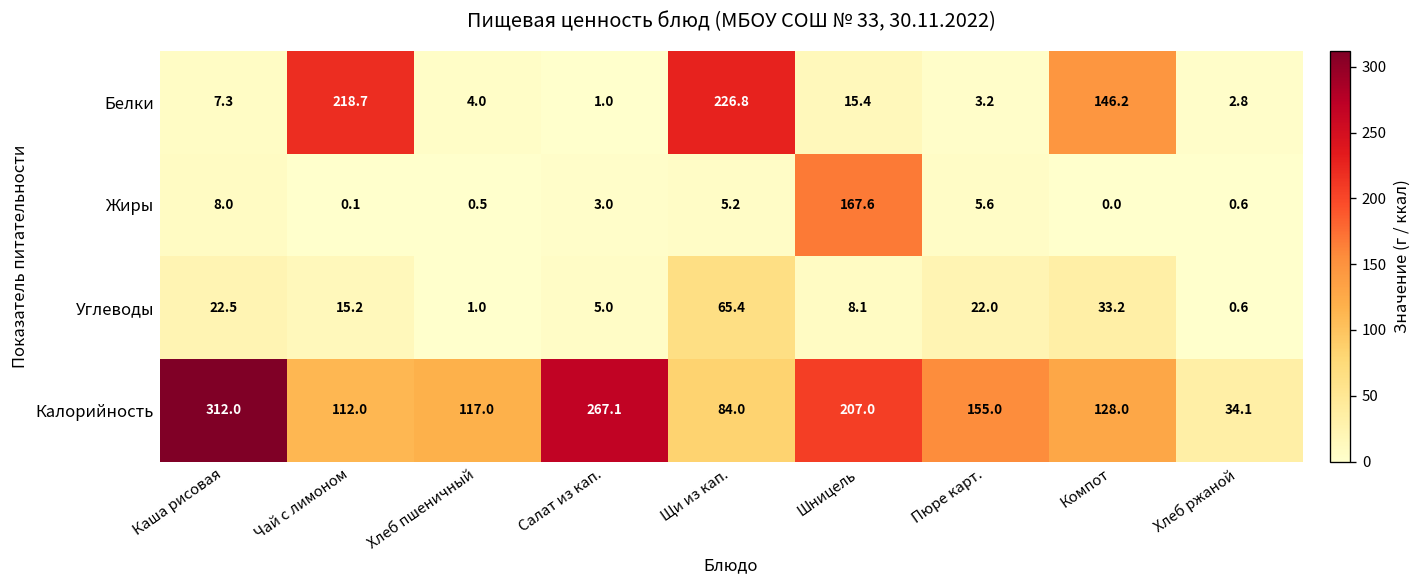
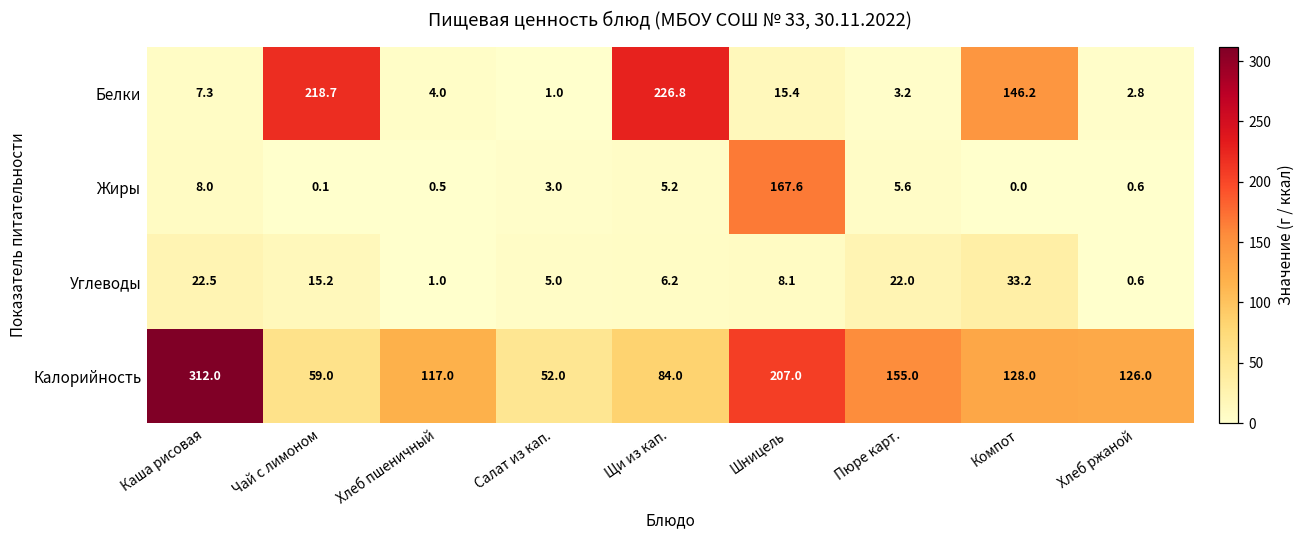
  {
    "Белки": {
      "Каша рисовая": 7.3,
      "Чай с лимоном": 218.7,
      "Хлеб пшеничный": 4.0,
      "Салат из кап.": 1.0,
      "Щи из кап.": 226.8,
      "Шницель": 15.4,
      "Пюре карт.": 3.2,
      "Компот": 146.2,
      "Хлеб ржаной": 2.8
    },
    "Жиры": {
      "Каша рисовая": 8.0,
      "Чай с лимоном": 0.1,
      "Хлеб пшеничный": 0.5,
      "Салат из кап.": 3.0,
      "Щи из кап.": 5.2,
      "Шницель": 167.6,
      "Пюре карт.": 5.6,
      "Компот": 0.0,
      "Хлеб ржаной": 0.6
    },
    "Углеводы": {
      "Каша рисовая": 22.5,
      "Чай с лимоном": 15.2,
      "Хлеб пшеничный": 1.0,
      "Салат из кап.": 5.0,
-     "Щи из кап.": 65.4,
+     "Щи из кап.": 6.2,
      "Шницель": 8.1,
      "Пюре карт.": 22.0,
      "Компот": 33.2,
      "Хлеб ржаной": 0.6
    },
    "Калорийность": {
      "Каша рисовая": 312.0,
-     "Чай с лимоном": 112.0,
+     "Чай с лимоном": 59.0,
      "Хлеб пшеничный": 117.0,
-     "Салат из кап.": 267.1,
+     "Салат из кап.": 52.0,
      "Щи из кап.": 84.0,
      "Шницель": 207.0,
      "Пюре карт.": 155.0,
      "Компот": 128.0,
-     "Хлеб ржаной": 34.1
+     "Хлеб ржаной": 126.0
    }
  }
